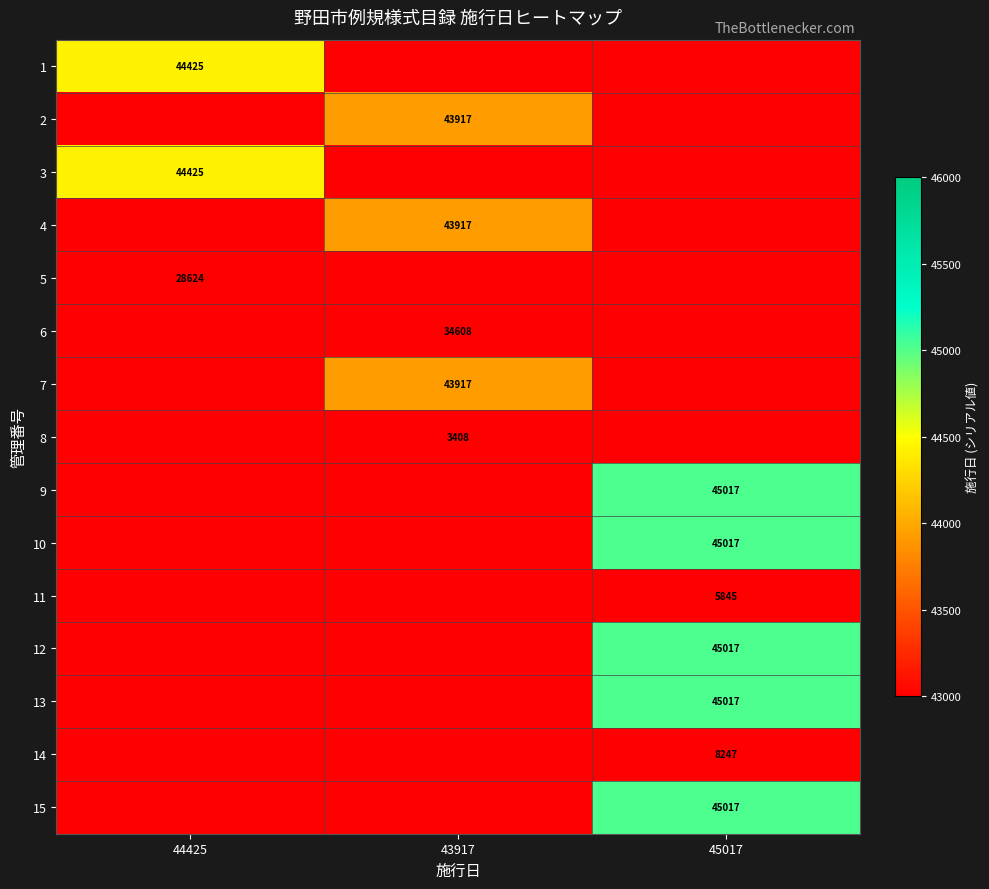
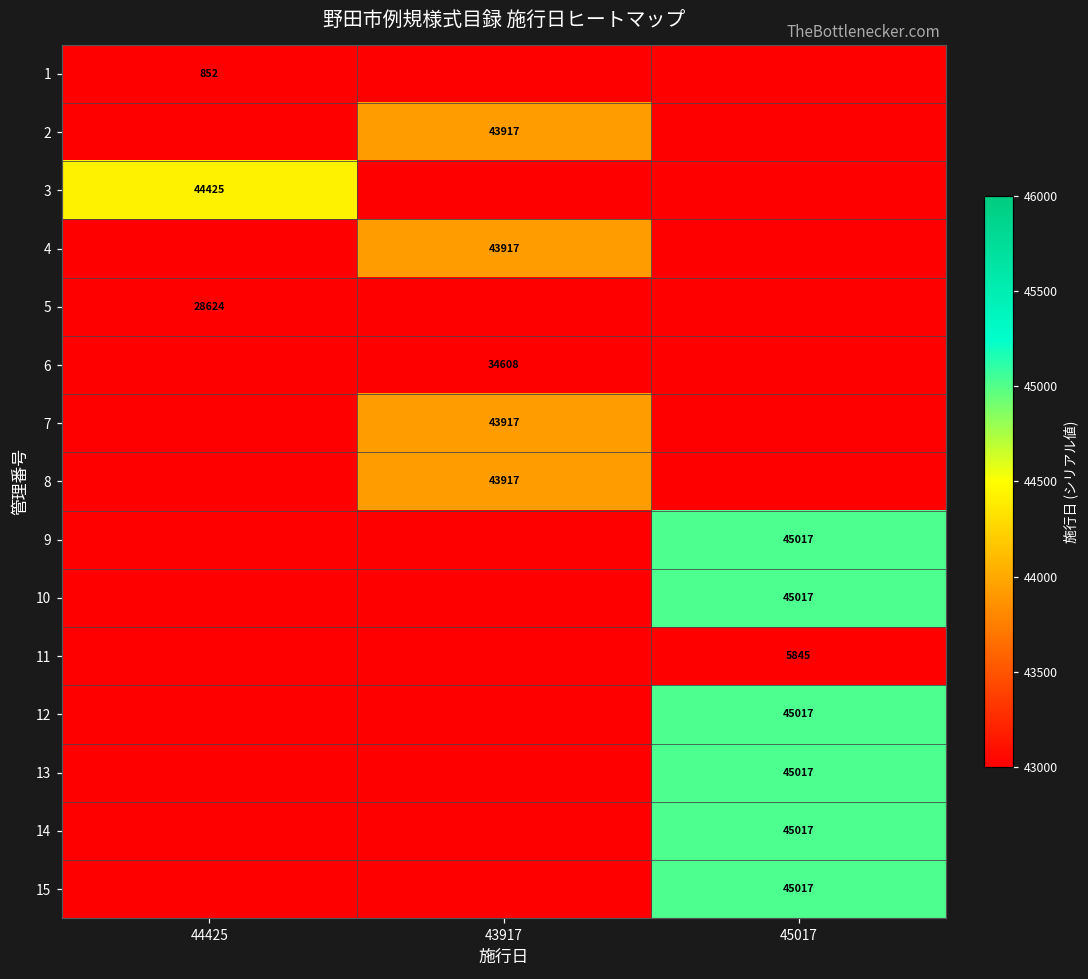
  {
    "1": {
-     "44425": 44425
+     "44425": 852
    },
    "2": {
      "43917": 43917
    },
    "3": {
      "44425": 44425
    },
    "4": {
      "43917": 43917
    },
    "5": {
      "44425": 28624
    },
    "6": {
      "43917": 34608
    },
    "7": {
      "43917": 43917
    },
    "8": {
-     "43917": 3408
+     "43917": 43917
    },
    "9": {
      "45017": 45017
    },
    "10": {
      "45017": 45017
    },
    "11": {
      "45017": 5845
    },
    "12": {
      "45017": 45017
    },
    "13": {
      "45017": 45017
    },
    "14": {
-     "45017": 8247
+     "45017": 45017
    },
    "15": {
      "45017": 45017
    }
  }
